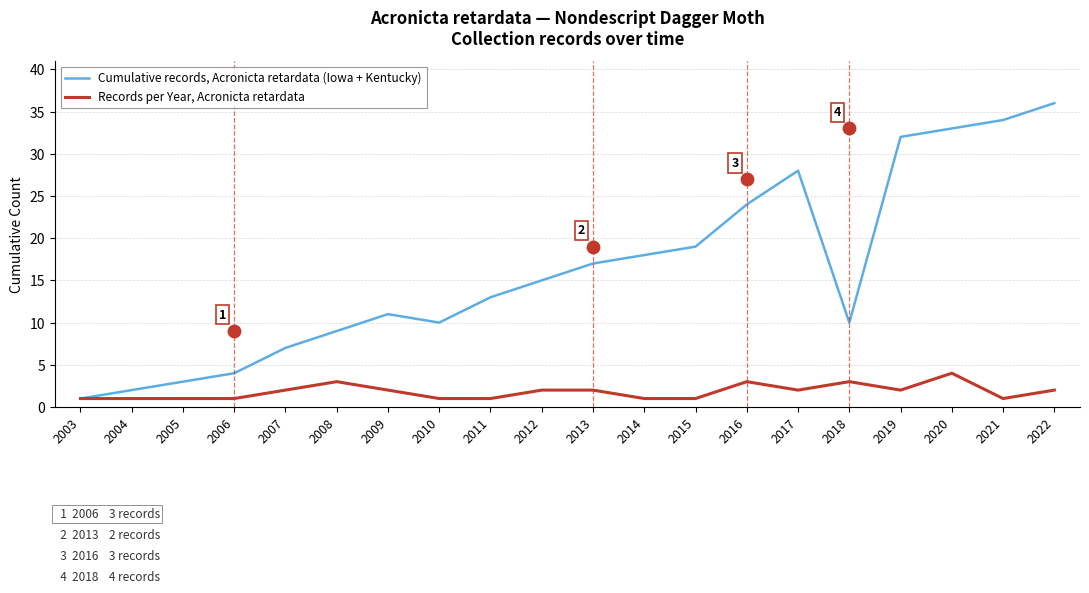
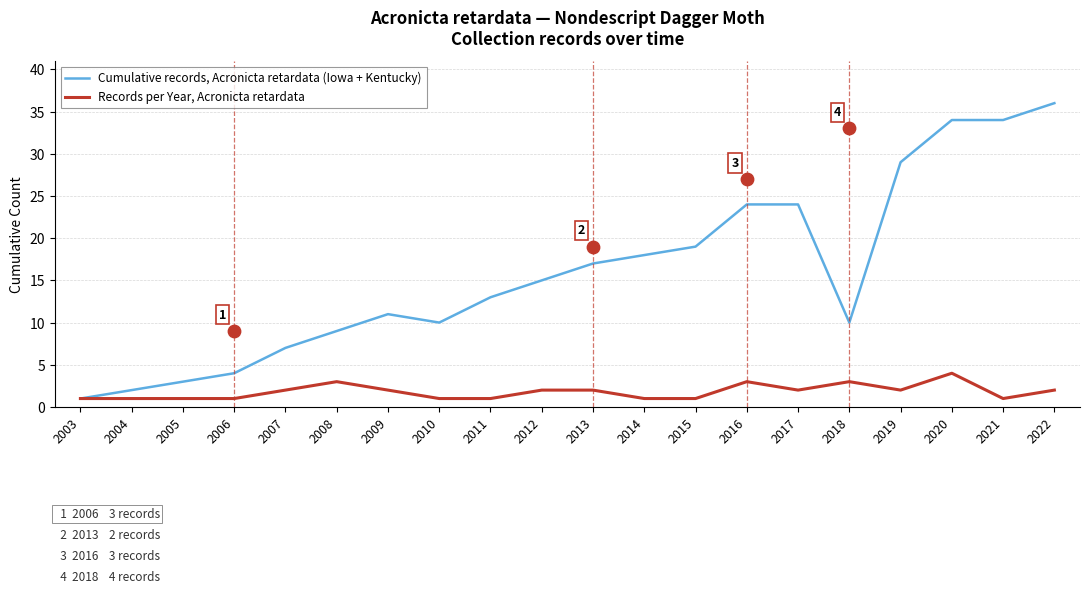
  {
    "Cumulative records, Acronicta retardata (Iowa + Kentucky)": {
      "2004": 2,
      "2005": 3,
      "2006": 4,
      "2007": 7,
      "2008": 9,
      "2009": 11,
      "2010": 10,
      "2011": 13,
      "2012": 15,
      "2013": 17,
      "2014": 18,
      "2015": 19,
      "2016": 24,
-     "2017": 28,
+     "2017": 24,
      "2018": 10,
-     "2019": 32,
-     "2020": 33,
+     "2019": 29,
+     "2020": 34,
      "2021": 34,
      "2022": 36
    }
  }
